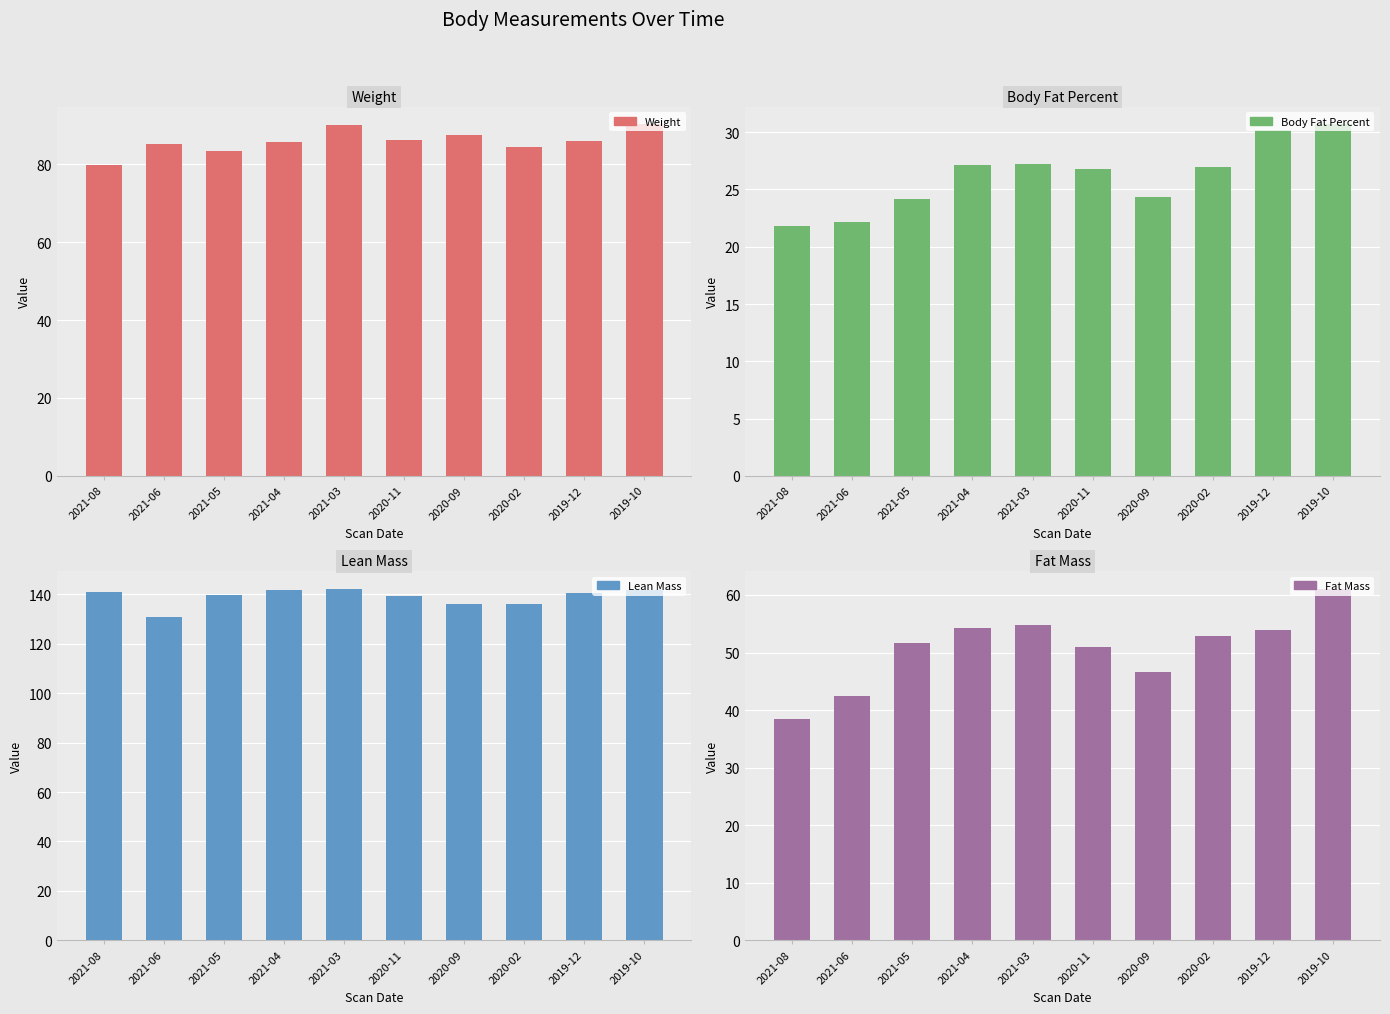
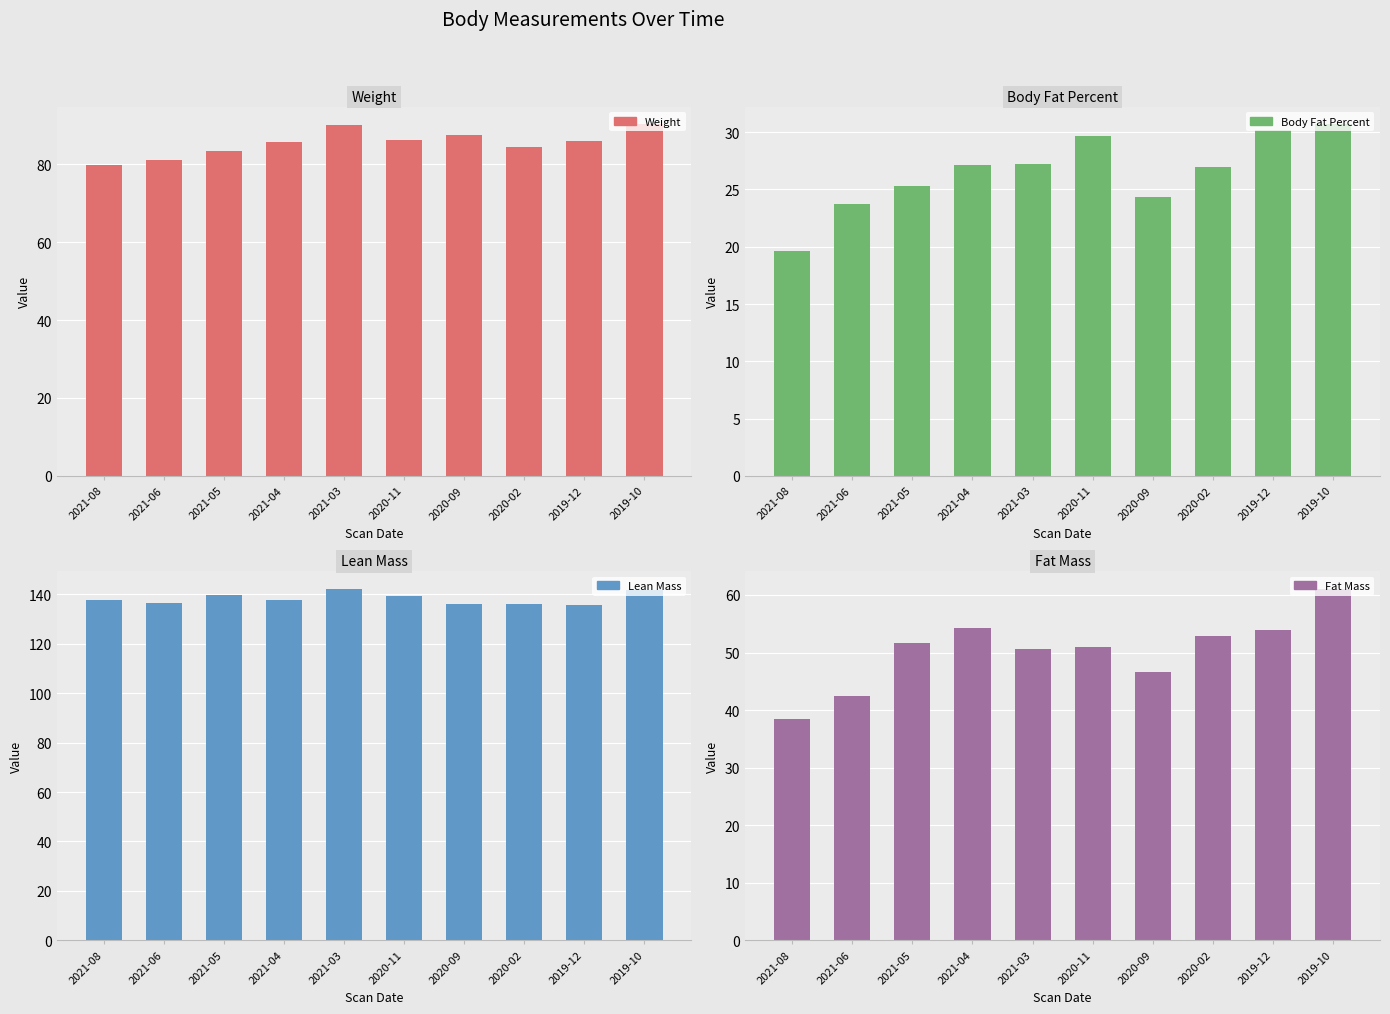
  {
    "Weight": {
      "2021-08": 80,
-     "2021-06": 85,
+     "2021-06": 81,
      "2021-05": 84,
      "2021-04": 86,
      "2021-03": 90,
      "2020-11": 86,
      "2020-09": 87,
      "2020-02": 84,
      "2019-12": 86
    },
    "Body Fat Percent": {
-     "2021-08": 21.8,
-     "2021-06": 22.2,
-     "2021-05": 24.2,
+     "2021-08": 19.6,
+     "2021-06": 23.7,
+     "2021-05": 25.3,
      "2021-04": 27.1,
      "2021-03": 27.2,
-     "2020-11": 26.8,
+     "2020-11": 29.7,
      "2020-09": 24.3,
      "2020-02": 27.0
    },
    "Lean Mass": {
-     "2021-08": 141,
-     "2021-06": 131,
+     "2021-08": 138,
+     "2021-06": 137,
      "2021-05": 140,
-     "2021-04": 142,
+     "2021-04": 138,
      "2021-03": 142,
      "2020-11": 139,
      "2020-09": 136,
      "2020-02": 136,
-     "2019-12": 140
+     "2019-12": 136
    },
    "Fat Mass": {
      "2021-08": 39,
      "2021-06": 42,
      "2021-05": 52,
      "2021-04": 54,
-     "2021-03": 55,
+     "2021-03": 51,
      "2020-11": 51,
      "2020-09": 47,
      "2020-02": 53,
      "2019-12": 54
    }
  }
